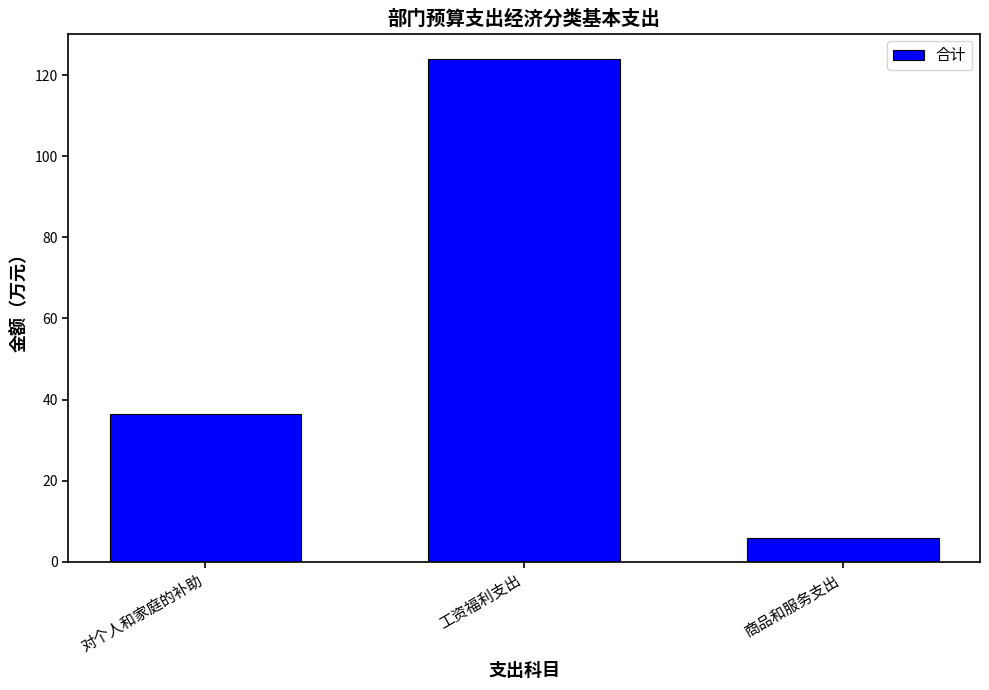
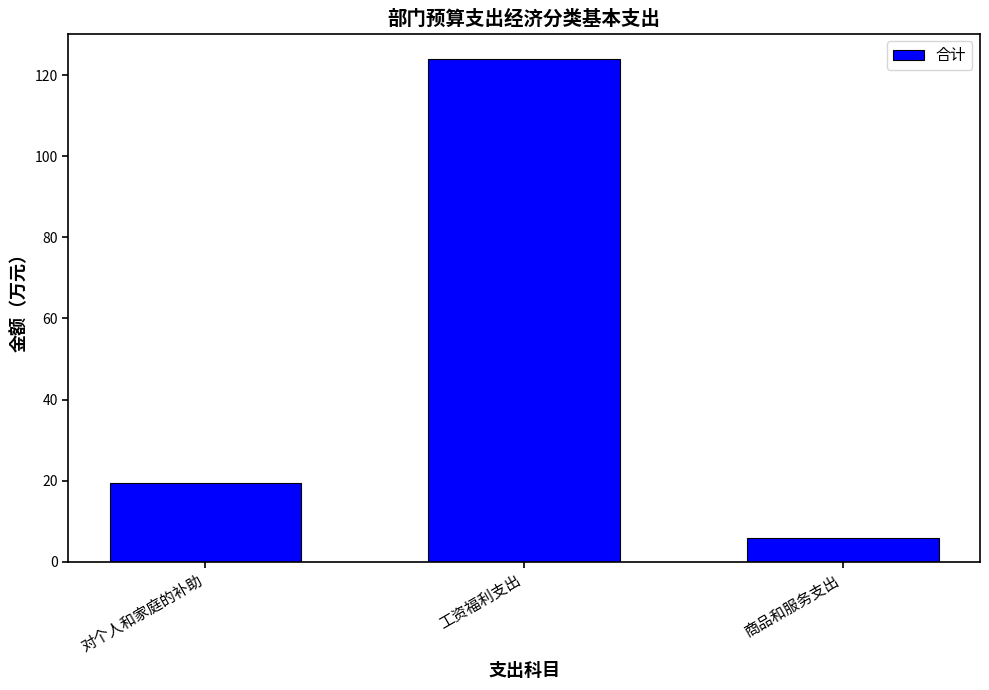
  {
-   "对个人和家庭的补助": 36,
+   "对个人和家庭的补助": 19,
    "工资福利支出": 124,
    "商品和服务支出": 6
  }
